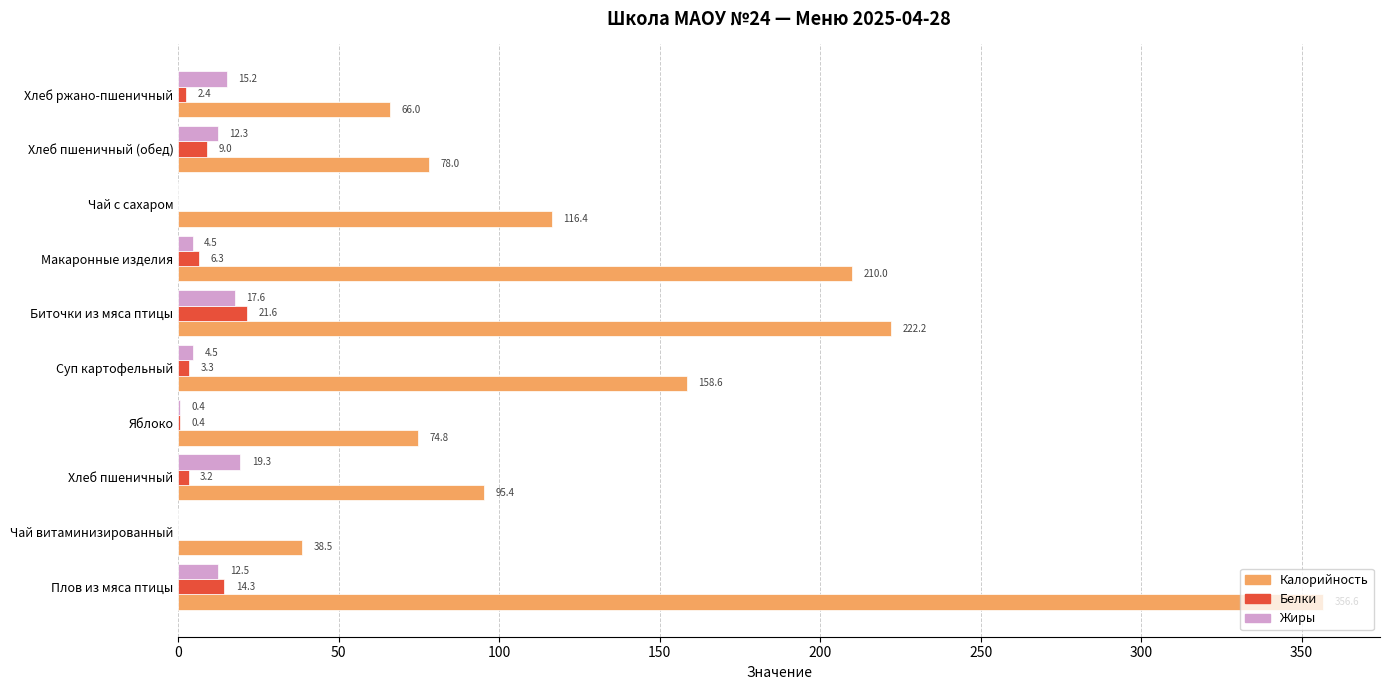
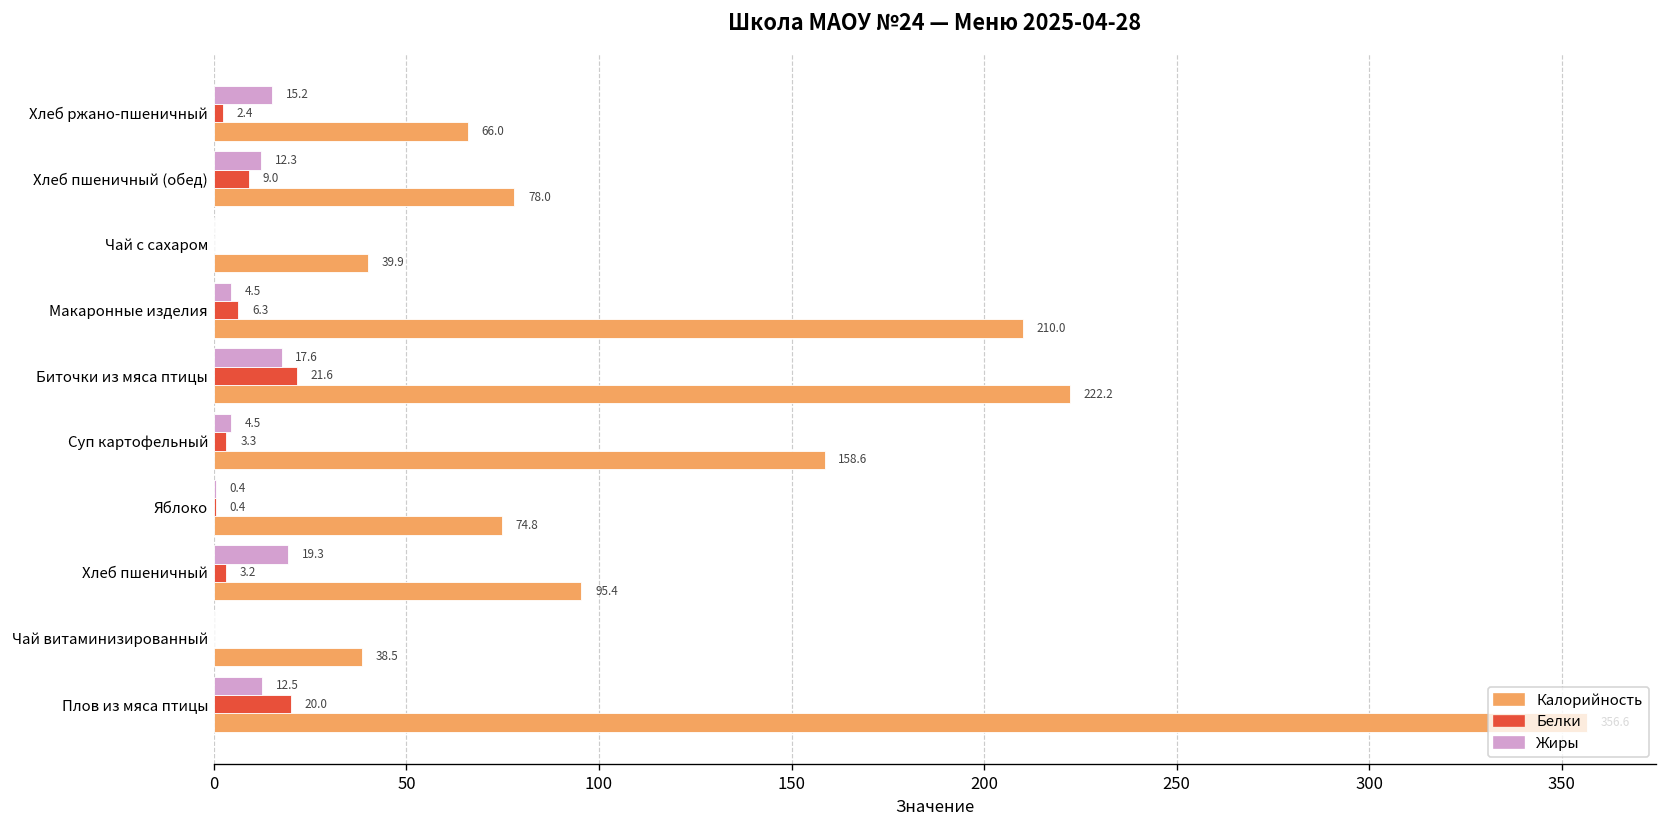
  {
    "Калорийность": {
      "Хлеб ржано-пшеничный": 66.0,
      "Хлеб пшеничный (обед)": 78.0,
-     "Чай с сахаром": 116.4,
+     "Чай с сахаром": 39.9,
      "Макаронные изделия": 210.0,
      "Биточки из мяса птицы": 222.2,
      "Суп картофельный": 158.6,
      "Яблоко": 74.8,
      "Хлеб пшеничный": 95.4,
      "Чай витаминизированный": 38.5
    },
    "Белки": {
      "Хлеб ржано-пшеничный": 2.4,
      "Хлеб пшеничный (обед)": 9.0,
      "Макаронные изделия": 6.3,
      "Биточки из мяса птицы": 21.6,
      "Суп картофельный": 3.3,
      "Яблоко": 0.4,
      "Хлеб пшеничный": 3.2,
-     "Плов из мяса птицы": 14.3
+     "Плов из мяса птицы": 20.0
    },
    "Жиры": {
      "Хлеб ржано-пшеничный": 15.2,
      "Хлеб пшеничный (обед)": 12.3,
      "Макаронные изделия": 4.5,
      "Биточки из мяса птицы": 17.6,
      "Суп картофельный": 4.5,
      "Яблоко": 0.4,
      "Хлеб пшеничный": 19.3,
      "Плов из мяса птицы": 12.5
    }
  }
